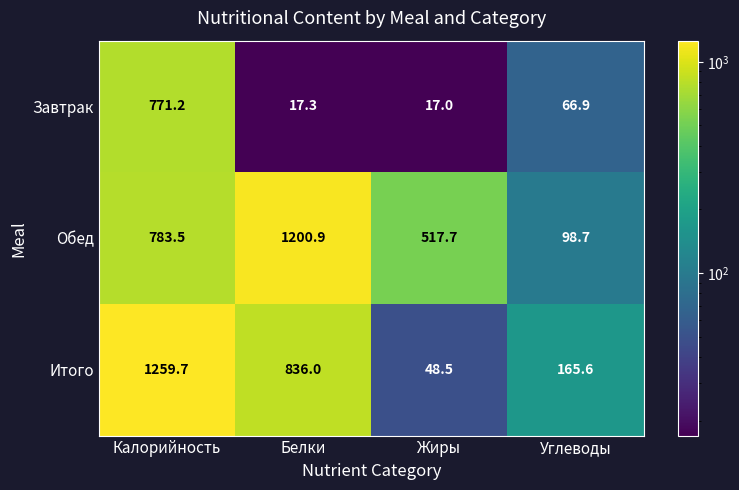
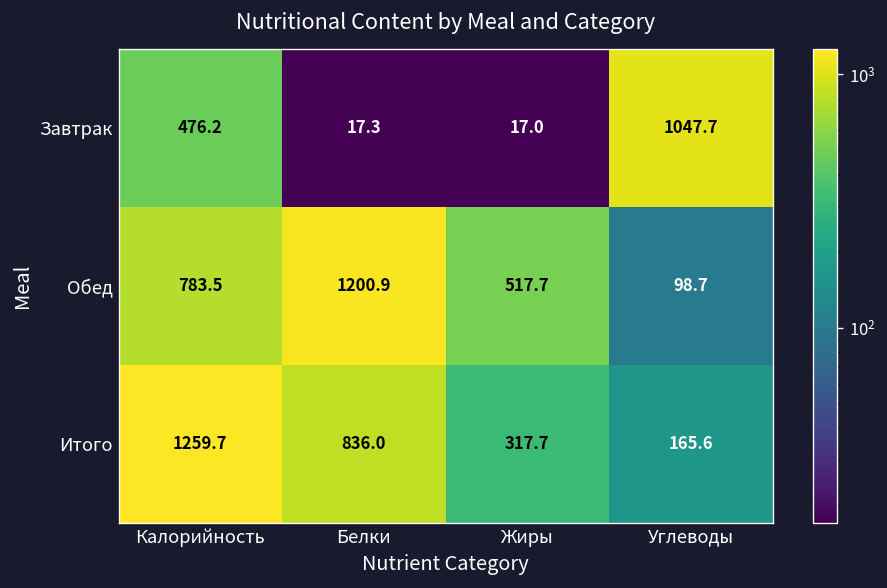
  {
    "Завтрак": {
-     "Калорийность": 771.2,
+     "Калорийность": 476.2,
      "Белки": 17.3,
      "Жиры": 17.0,
-     "Углеводы": 66.9
+     "Углеводы": 1047.7
    },
    "Обед": {
      "Калорийность": 783.5,
      "Белки": 1200.9,
      "Жиры": 517.7,
      "Углеводы": 98.7
    },
    "Итого": {
      "Калорийность": 1259.7,
      "Белки": 836.0,
-     "Жиры": 48.5,
+     "Жиры": 317.7,
      "Углеводы": 165.6
    }
  }
